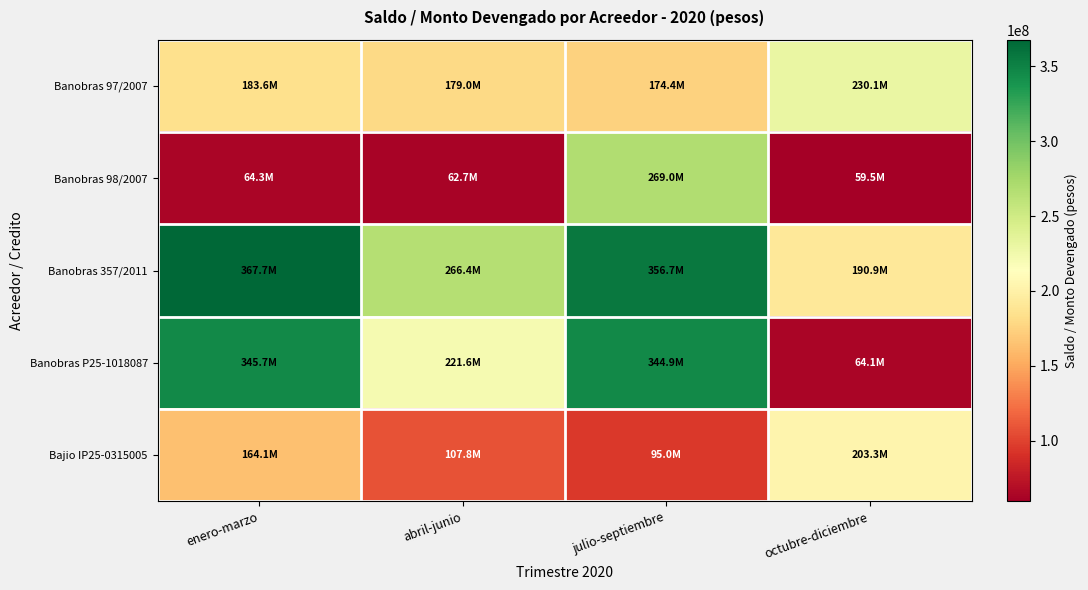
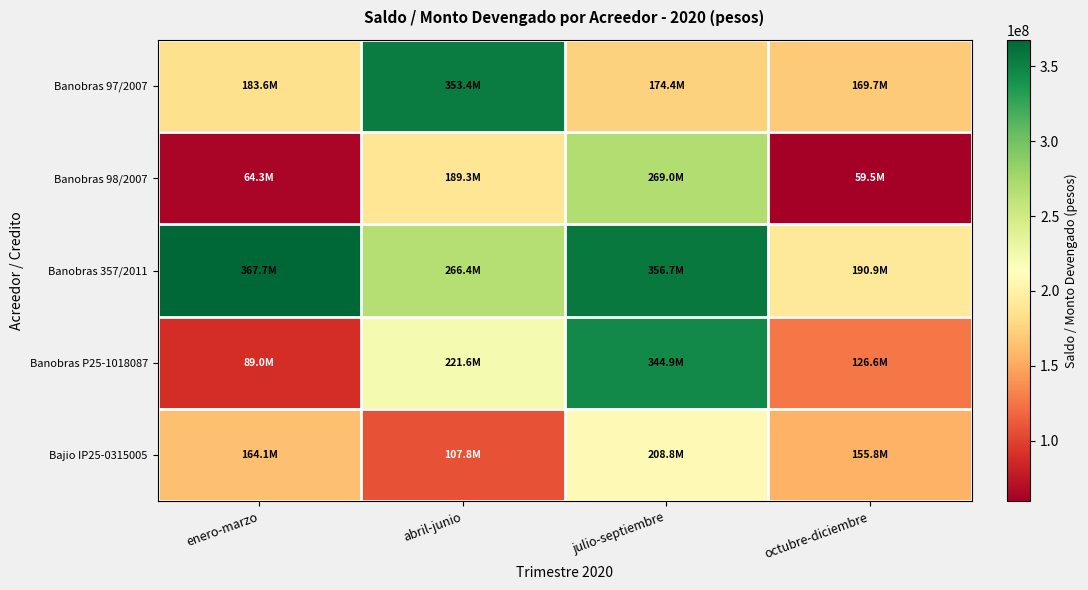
  {
    "Banobras 97/2007": {
      "enero-marzo": "183.6M",
-     "abril-junio": "179.0M",
+     "abril-junio": "353.4M",
      "julio-septiembre": "174.4M",
-     "octubre-diciembre": "230.1M"
+     "octubre-diciembre": "169.7M"
    },
    "Banobras 98/2007": {
      "enero-marzo": "64.3M",
-     "abril-junio": "62.7M",
+     "abril-junio": "189.3M",
      "julio-septiembre": "269.0M",
      "octubre-diciembre": "59.5M"
    },
    "Banobras 357/2011": {
      "enero-marzo": "367.7M",
      "abril-junio": "266.4M",
      "julio-septiembre": "356.7M",
      "octubre-diciembre": "190.9M"
    },
    "Banobras P25-1018087": {
-     "enero-marzo": "345.7M",
+     "enero-marzo": "89.0M",
      "abril-junio": "221.6M",
      "julio-septiembre": "344.9M",
-     "octubre-diciembre": "64.1M"
+     "octubre-diciembre": "126.6M"
    },
    "Bajio IP25-0315005": {
      "enero-marzo": "164.1M",
      "abril-junio": "107.8M",
-     "julio-septiembre": "95.0M",
-     "octubre-diciembre": "203.3M"
+     "julio-septiembre": "208.8M",
+     "octubre-diciembre": "155.8M"
    }
  }
